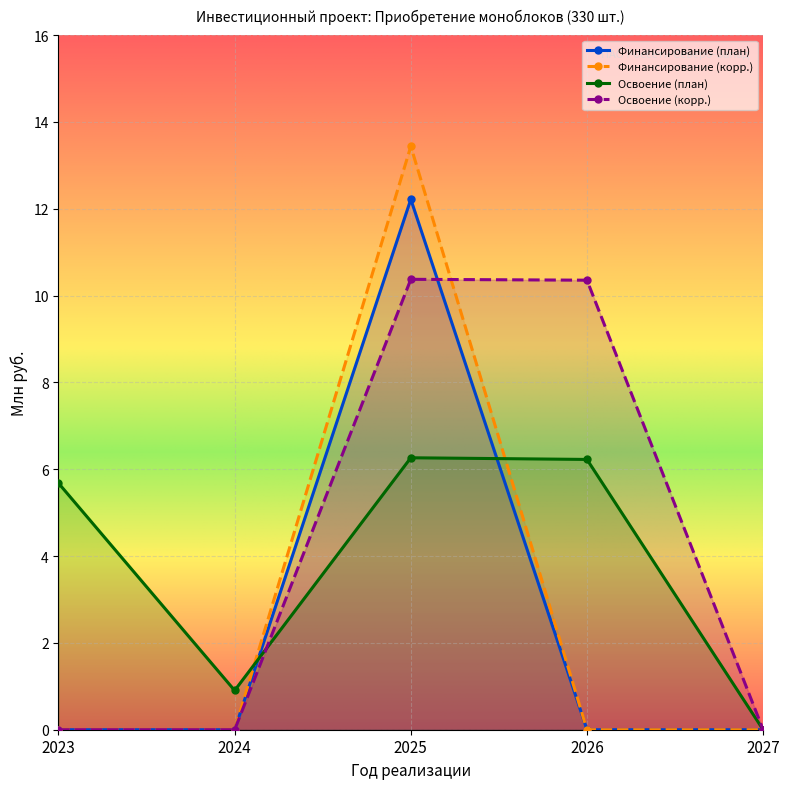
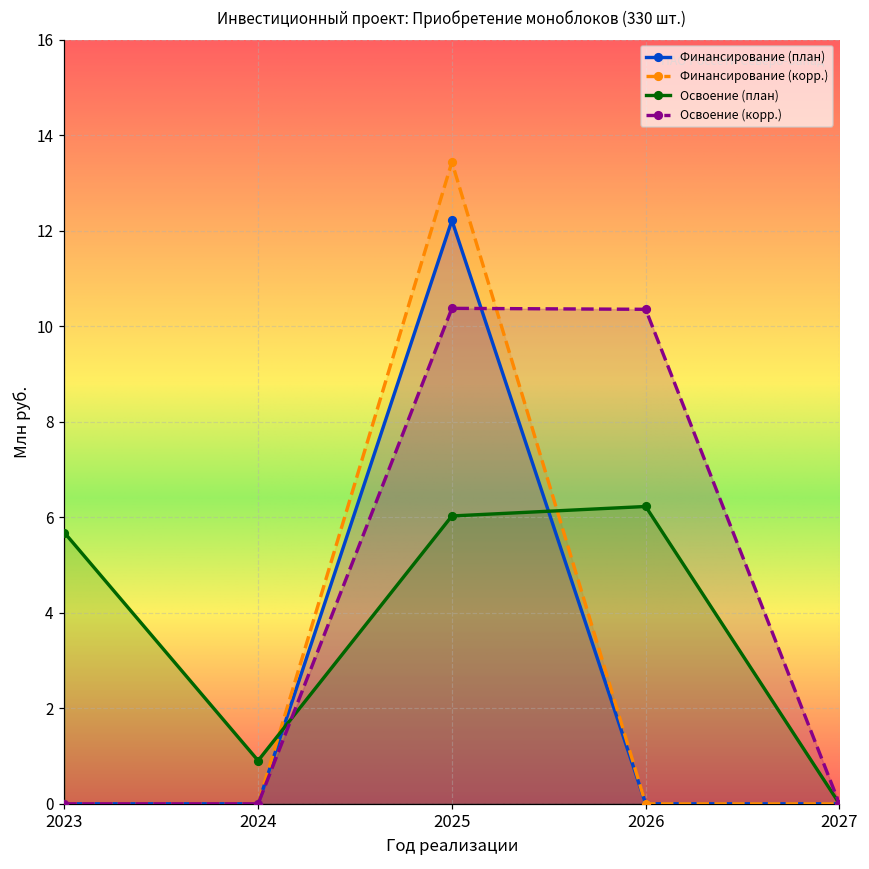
  {
    "Финансирование (план)": {
      "2025": 12.2
    },
    "Финансирование (корр.)": {
      "2025": 13.4
    },
    "Освоение (план)": {
      "2023": 5.7,
      "2024": 0.9,
-     "2025": 6.3,
+     "2025": 6.0,
      "2026": 6.2
    },
    "Освоение (корр.)": {
      "2025": 10.4,
      "2026": 10.4
    }
  }
